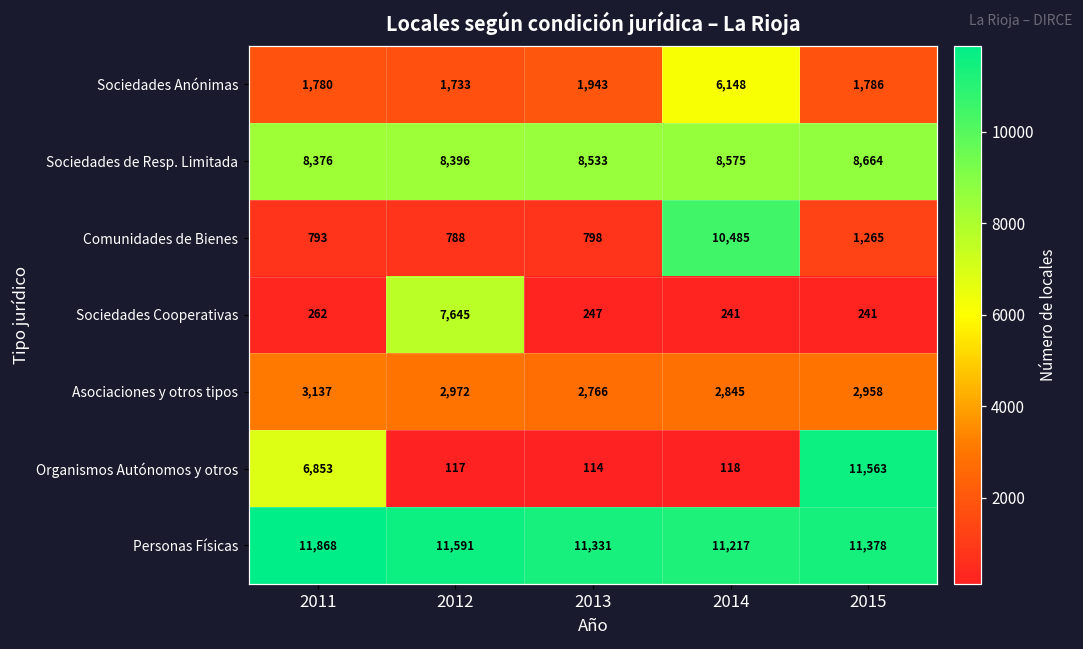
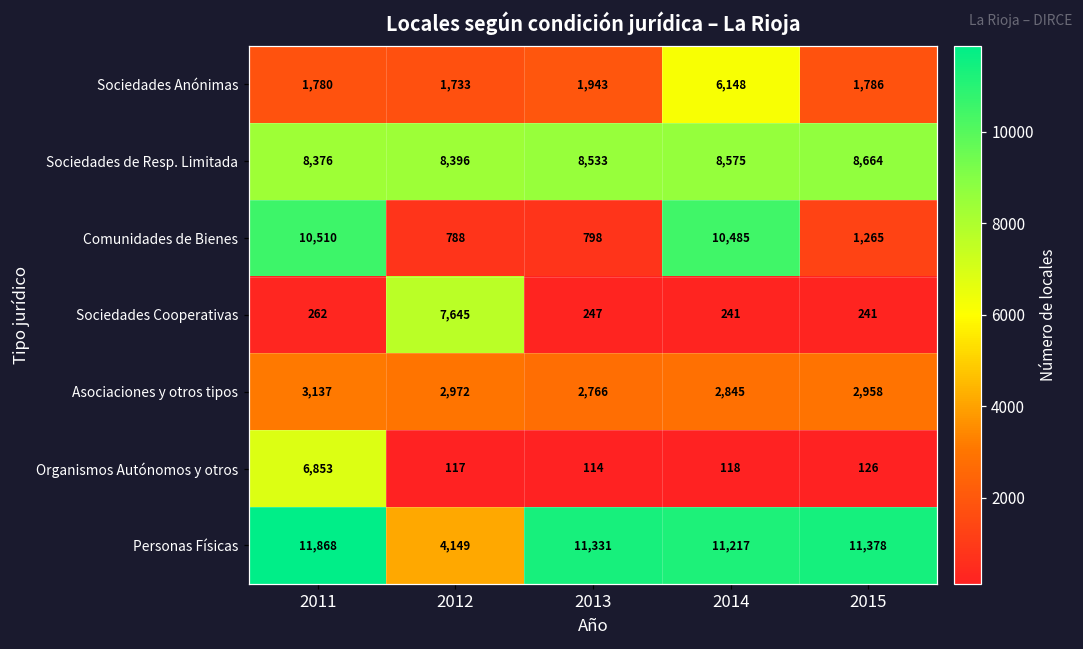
  {
    "Sociedades Anónimas": {
      "2011": "1,780",
      "2012": "1,733",
      "2013": "1,943",
      "2014": "6,148",
      "2015": "1,786"
    },
    "Sociedades de Resp. Limitada": {
      "2011": "8,376",
      "2012": "8,396",
      "2013": "8,533",
      "2014": "8,575",
      "2015": "8,664"
    },
    "Comunidades de Bienes": {
-     "2011": "793",
+     "2011": "10,510",
      "2012": "788",
      "2013": "798",
      "2014": "10,485",
      "2015": "1,265"
    },
    "Sociedades Cooperativas": {
      "2011": "262",
      "2012": "7,645",
      "2013": "247",
      "2014": "241",
      "2015": "241"
    },
    "Asociaciones y otros tipos": {
      "2011": "3,137",
      "2012": "2,972",
      "2013": "2,766",
      "2014": "2,845",
      "2015": "2,958"
    },
    "Organismos Autónomos y otros": {
      "2011": "6,853",
      "2012": "117",
      "2013": "114",
      "2014": "118",
-     "2015": "11,563"
+     "2015": "126"
    },
    "Personas Físicas": {
      "2011": "11,868",
-     "2012": "11,591",
+     "2012": "4,149",
      "2013": "11,331",
      "2014": "11,217",
      "2015": "11,378"
    }
  }
